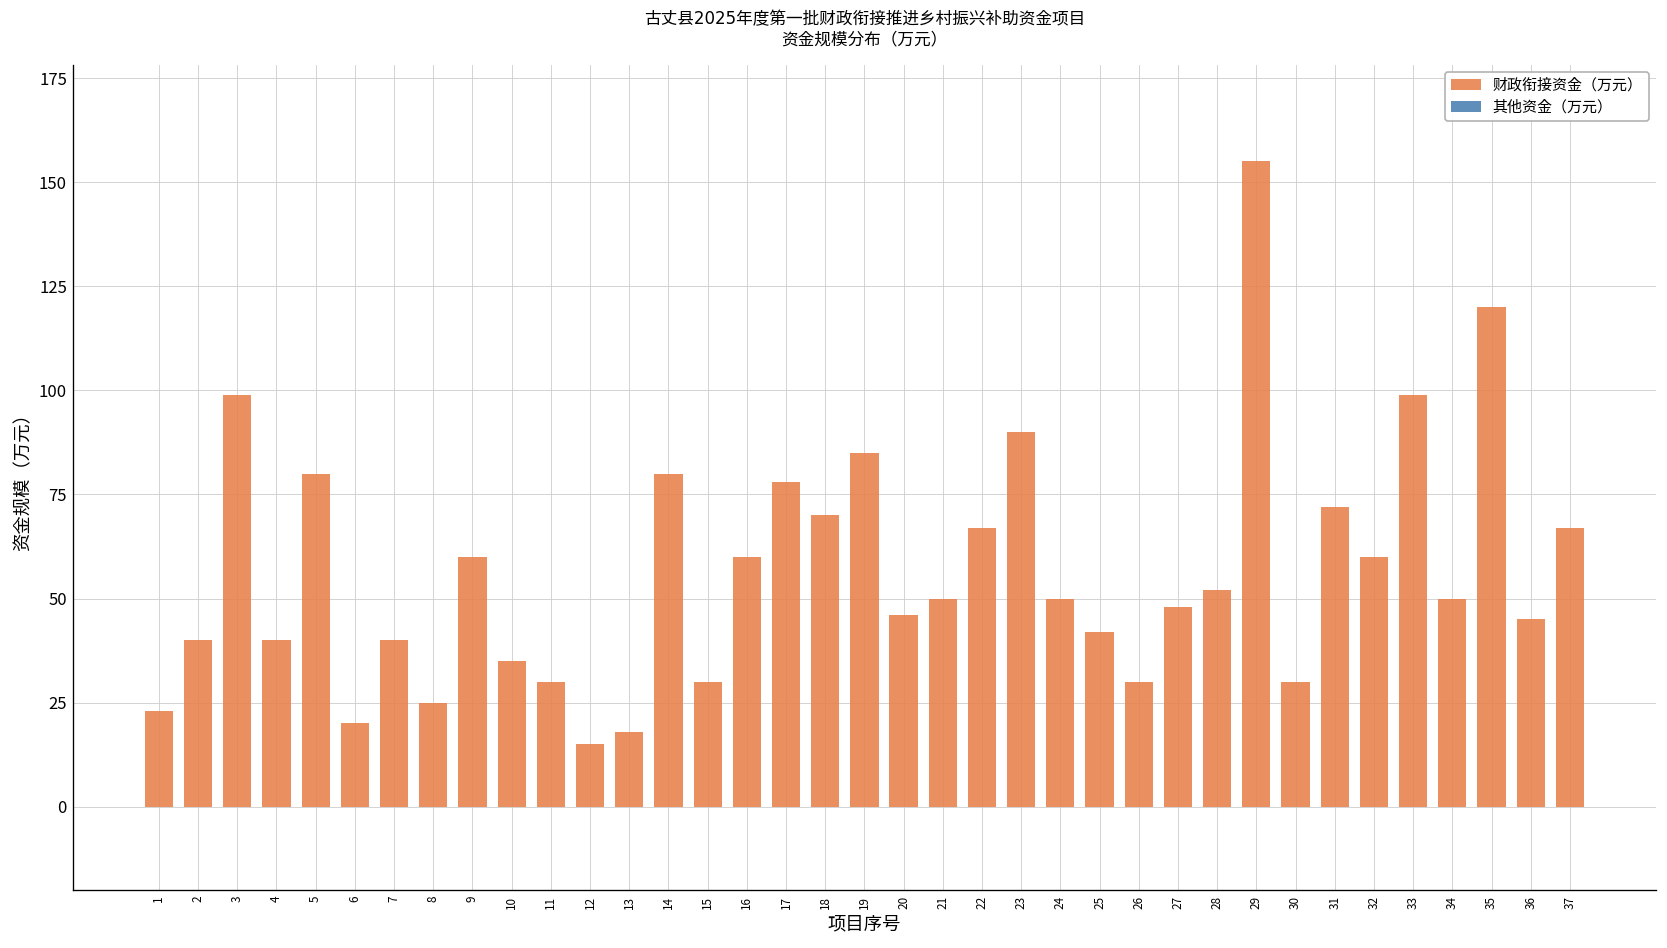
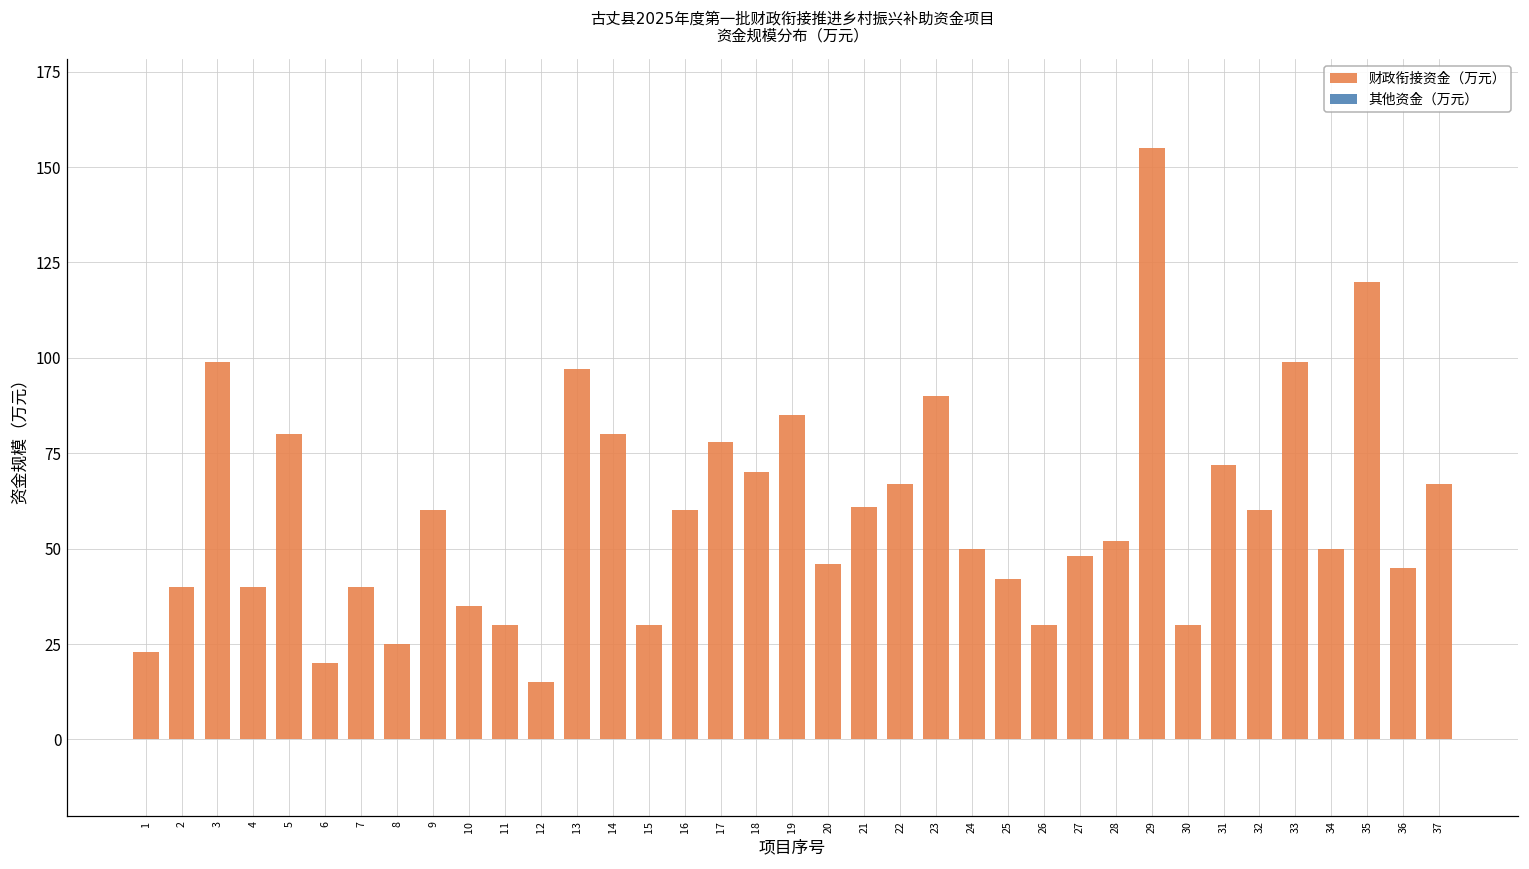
  {
    "财政衔接资金（万元）": {
      "1": 23,
      "2": 40,
      "3": 99,
      "4": 40,
      "5": 80,
      "6": 20,
      "7": 40,
      "8": 25,
      "9": 60,
      "10": 35,
      "11": 30,
      "12": 15,
-     "13": 18,
+     "13": 97,
      "14": 80,
      "15": 30,
      "16": 60,
      "17": 78,
      "18": 70,
      "19": 85,
      "20": 46,
-     "21": 50,
+     "21": 61,
      "22": 67,
      "23": 90,
      "24": 50,
      "25": 42,
      "26": 30,
      "27": 48,
      "28": 52,
      "29": 155,
      "30": 30,
      "31": 72,
      "32": 60,
      "33": 99,
      "34": 50,
      "35": 120,
      "36": 45,
      "37": 67
    },
    "其他资金（万元）": {
      "1": 0,
      "2": 0,
      "3": 0,
      "4": 0,
      "5": 0,
      "6": 0,
      "7": 0,
      "8": 0,
      "9": 0,
      "10": 0,
      "11": 0,
      "12": 0,
      "13": 0,
      "14": 0,
      "15": 0,
      "16": 0,
      "17": 0,
      "18": 0,
      "19": 0,
      "20": 0,
      "21": 0,
      "22": 0,
      "23": 0,
      "24": 0,
      "25": 0,
      "26": 0,
      "27": 0,
      "28": 0,
      "29": 0,
      "30": 0,
      "31": 0,
      "32": 0,
      "33": 0,
      "34": 0,
      "35": 0,
      "36": 0,
      "37": 0
    }
  }
